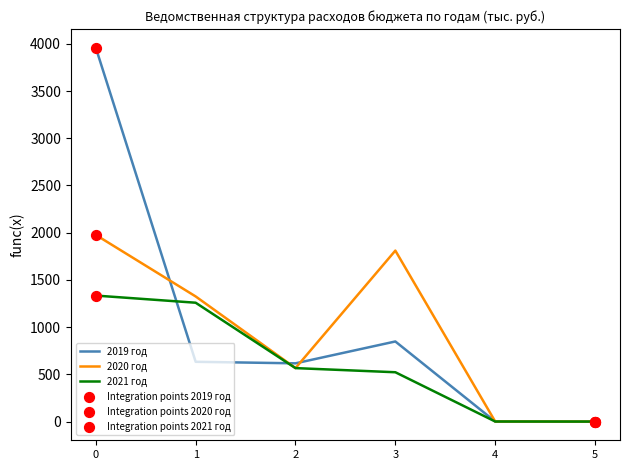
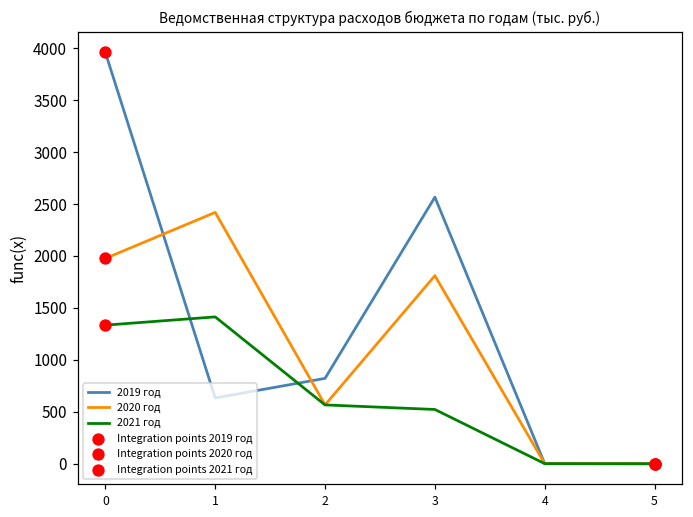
  {
    "2019 год": {
-     "2": 600,
-     "3": 800
+     "2": 800,
+     "3": 2600
    },
    "2020 год": {
-     "1": 1300,
+     "1": 2400,
      "3": 1800
    },
    "2021 год": {
-     "1": 1300,
+     "1": 1400,
      "3": 500
    }
  }
